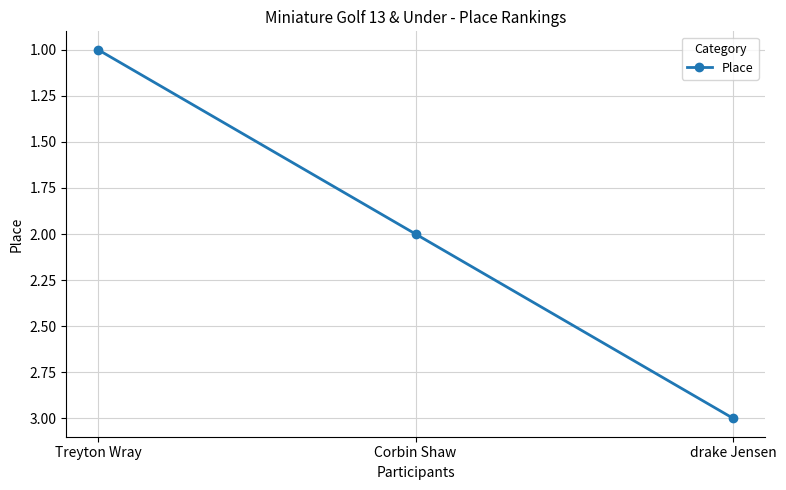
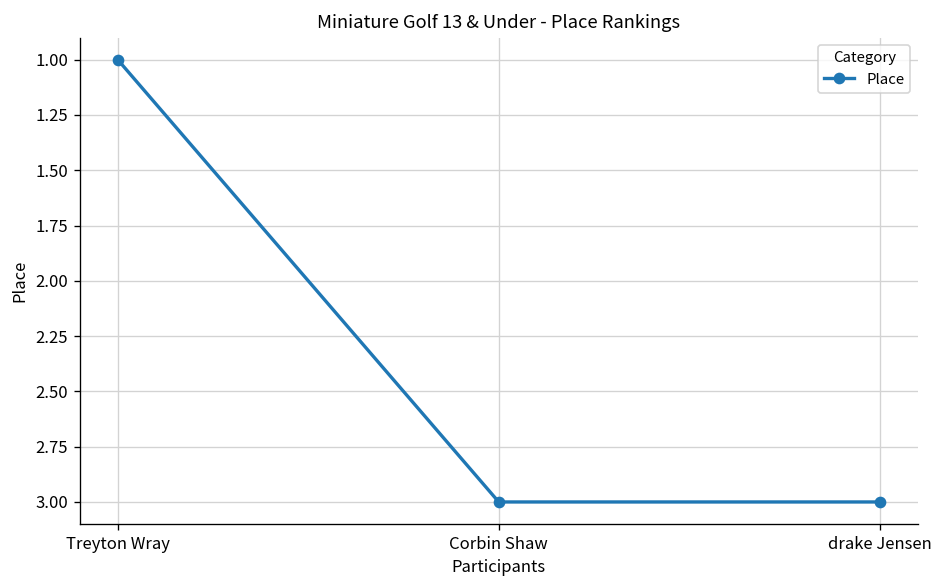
  {
    "Treyton Wray": 1,
-   "Corbin Shaw": 2,
+   "Corbin Shaw": 3,
    "drake Jensen": 3
  }
